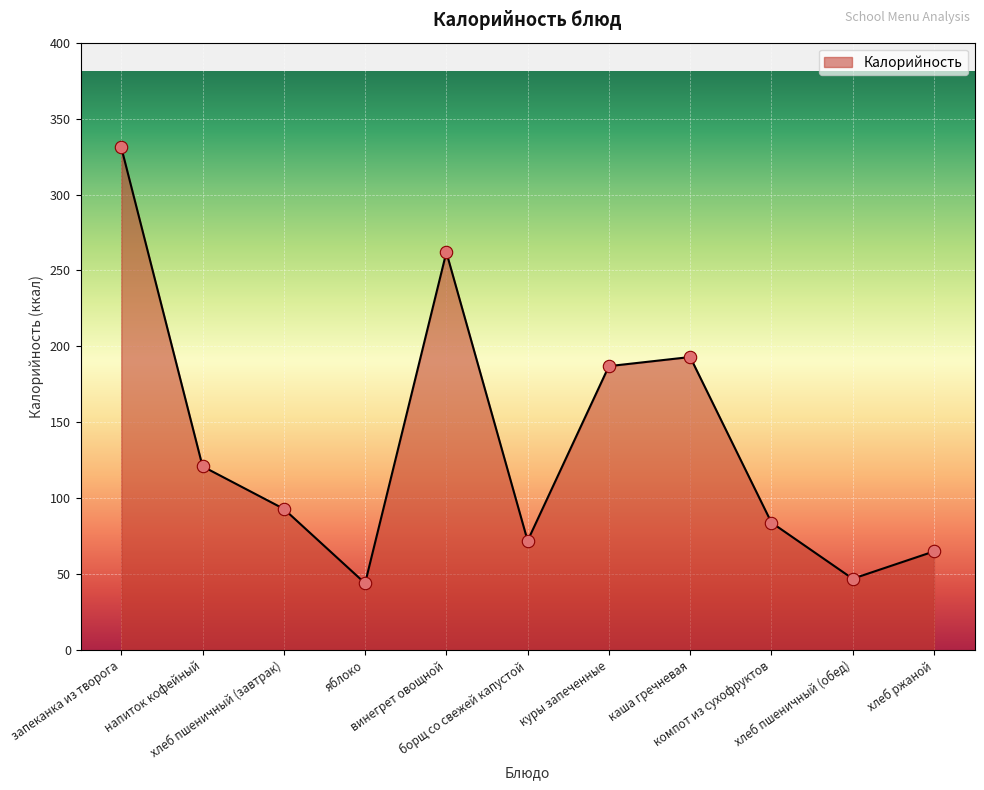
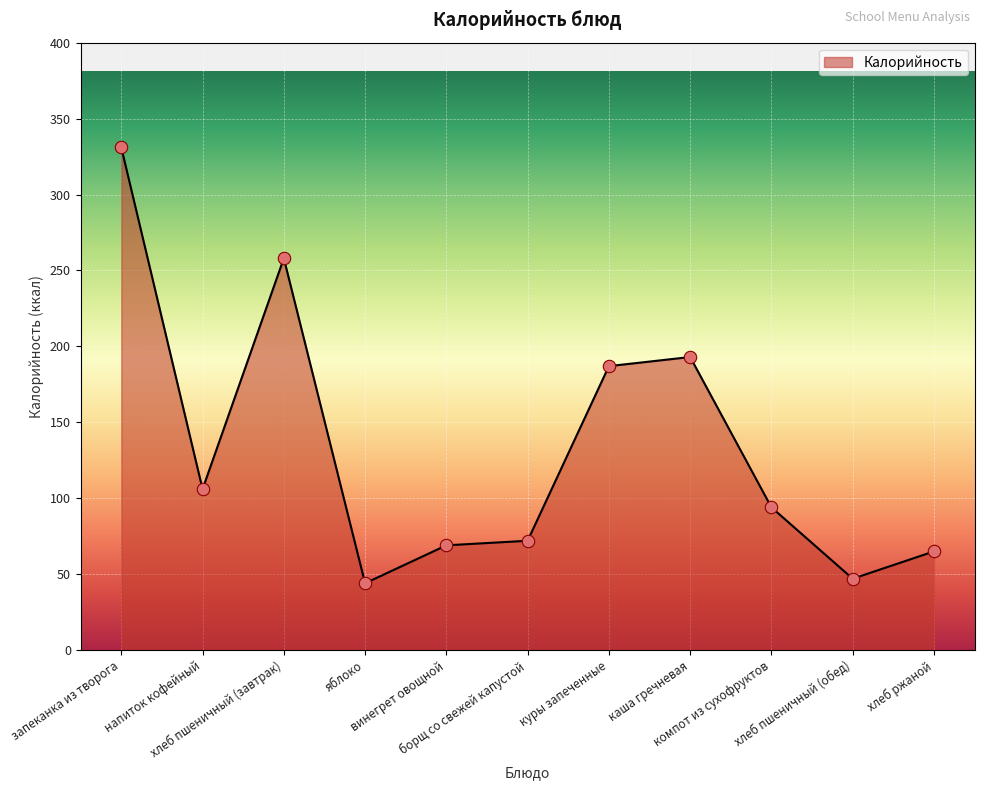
  {
    "запеканка из творога": 331,
-   "напиток кофейный": 121,
-   "хлеб пшеничный (завтрак)": 93,
+   "напиток кофейный": 106,
+   "хлеб пшеничный (завтрак)": 258,
    "яблоко": 44,
-   "винегрет овощной": 262,
+   "винегрет овощной": 69,
    "борщ со свежей капустой": 72,
    "куры запеченные": 187,
    "каша гречневая": 193,
-   "компот из сухофруктов": 84,
+   "компот из сухофруктов": 94,
    "хлеб пшеничный (обед)": 47,
    "хлеб ржаной": 65
  }
